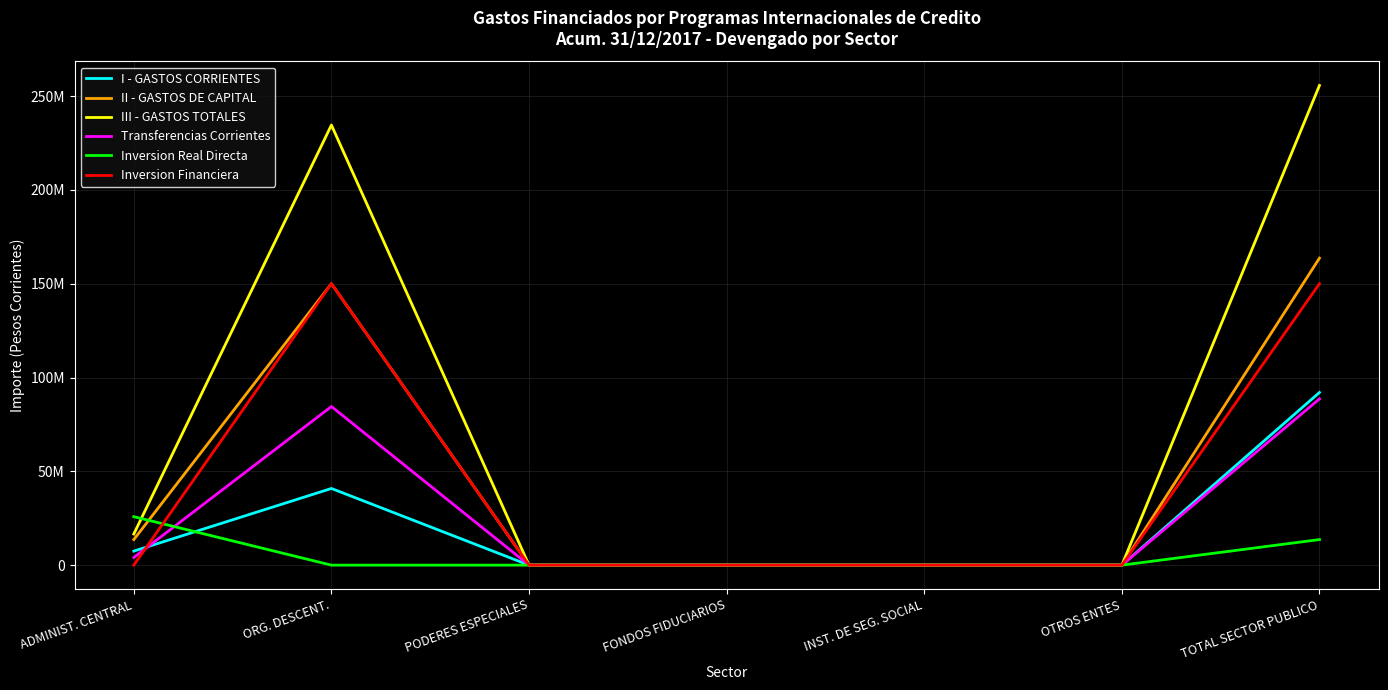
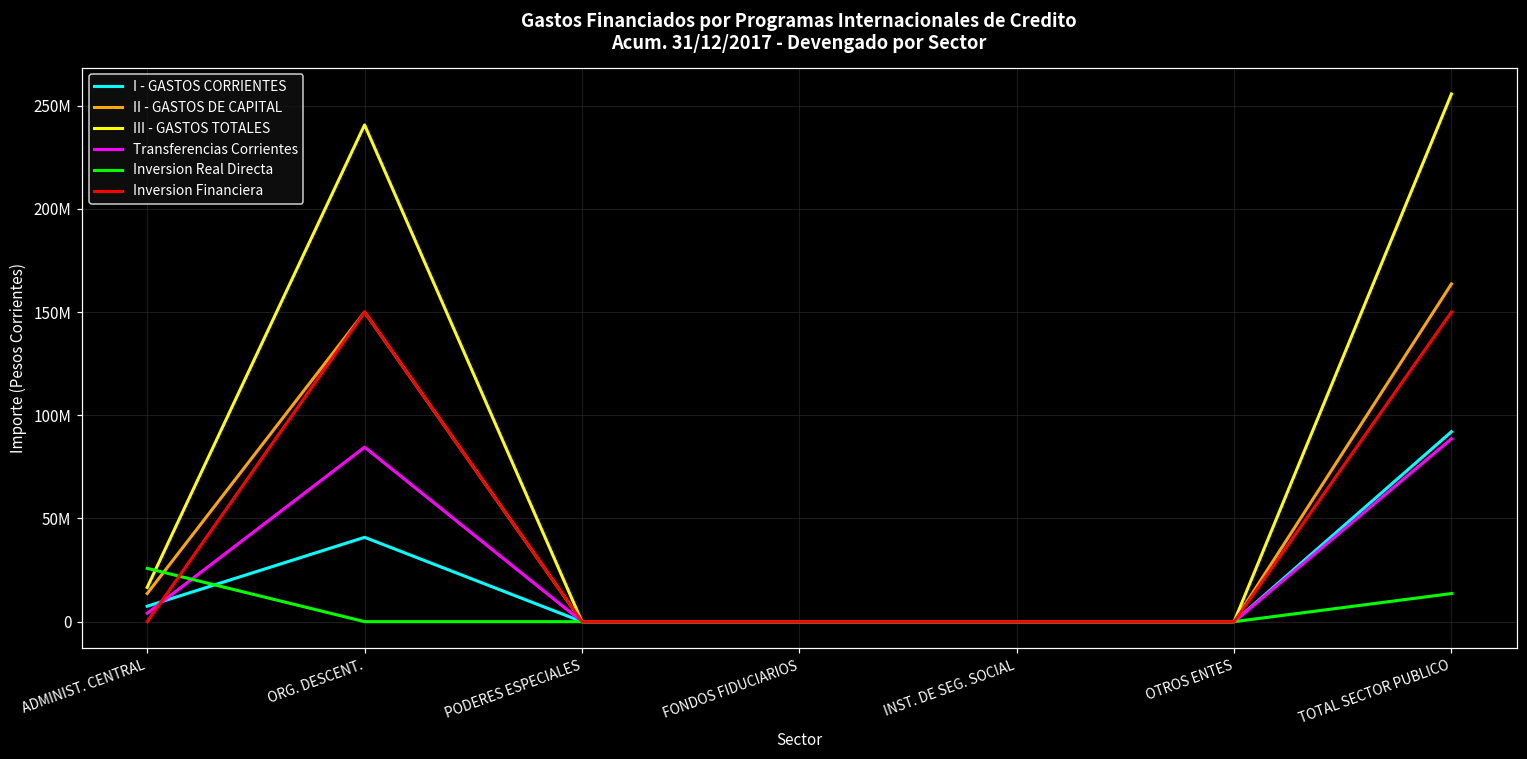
  {
    "I - GASTOS CORRIENTES": {
      "ADMINIST. CENTRAL": 7000000,
      "ORG. DESCENT.": 41000000,
      "TOTAL SECTOR PUBLICO": 92000000
    },
    "II - GASTOS DE CAPITAL": {
      "ADMINIST. CENTRAL": 14000000,
      "TOTAL SECTOR PUBLICO": 164000000
    },
    "III - GASTOS TOTALES": {
      "ADMINIST. CENTRAL": 17000000,
-     "ORG. DESCENT.": 235000000,
+     "ORG. DESCENT.": 241000000,
      "TOTAL SECTOR PUBLICO": 256000000
    },
    "Transferencias Corrientes": {
      "ADMINIST. CENTRAL": 4000000,
      "ORG. DESCENT.": 85000000,
      "TOTAL SECTOR PUBLICO": 89000000
    },
    "Inversion Real Directa": {
      "ADMINIST. CENTRAL": 26000000,
      "ORG. DESCENT.": 0,
      "TOTAL SECTOR PUBLICO": 14000000
    },
    "Inversion Financiera": {
      "ADMINIST. CENTRAL": 0,
      "TOTAL SECTOR PUBLICO": 150000000
    }
  }
